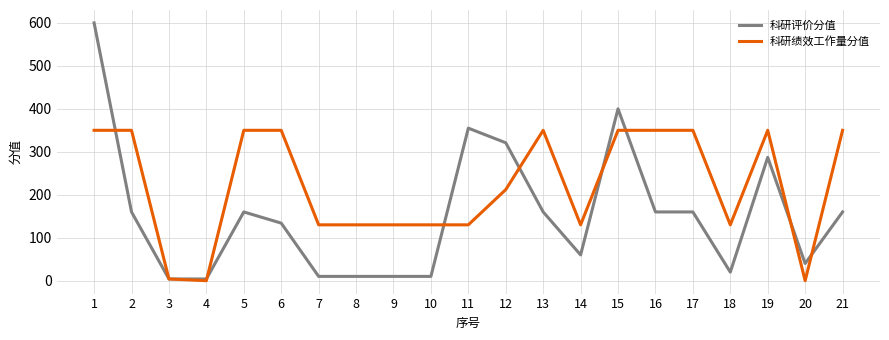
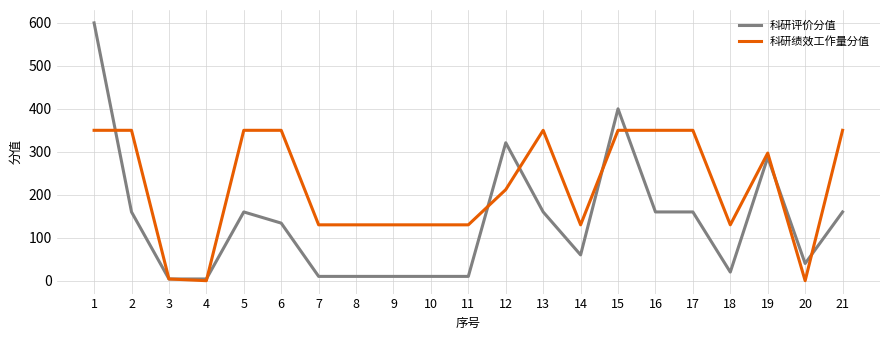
  {
    "科研评价分值": {
      "1": 600,
      "2": 160,
      "5": 160,
      "6": 130,
      "7": 10,
      "8": 10,
      "9": 10,
      "10": 10,
-     "11": 360,
+     "11": 10,
      "12": 320,
      "13": 160,
      "14": 60,
      "15": 400,
      "16": 160,
      "17": 160,
      "18": 20,
      "19": 290,
      "20": 40,
      "21": 160
    },
    "科研绩效工作量分值": {
      "1": 350,
      "2": 350,
      "5": 350,
      "6": 350,
      "7": 130,
      "8": 130,
      "9": 130,
      "10": 130,
      "11": 130,
      "12": 210,
      "13": 350,
      "14": 130,
      "15": 350,
      "16": 350,
      "17": 350,
      "18": 130,
-     "19": 350,
+     "19": 300,
      "20": 0,
      "21": 350
    }
  }
